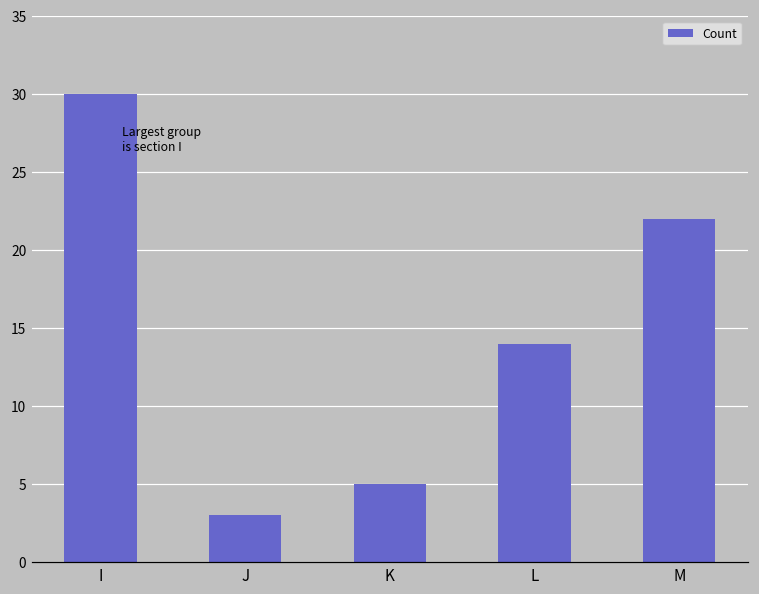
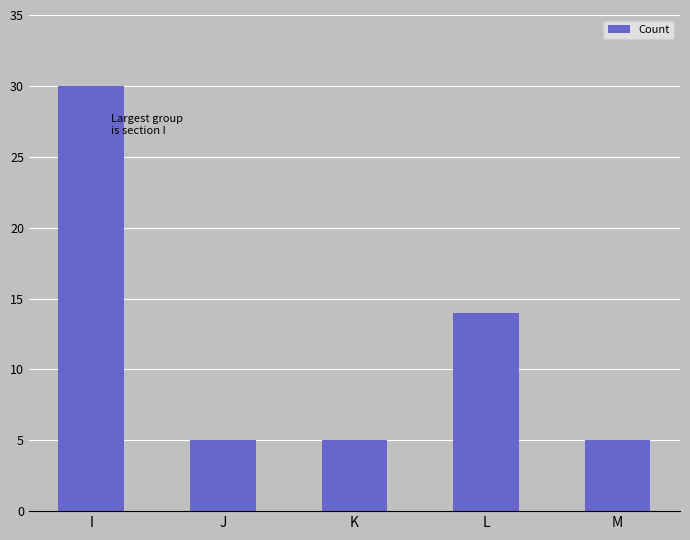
  {
    "I": 30,
-   "J": 3,
+   "J": 5,
    "K": 5,
    "L": 14,
-   "M": 22
+   "M": 5
  }
